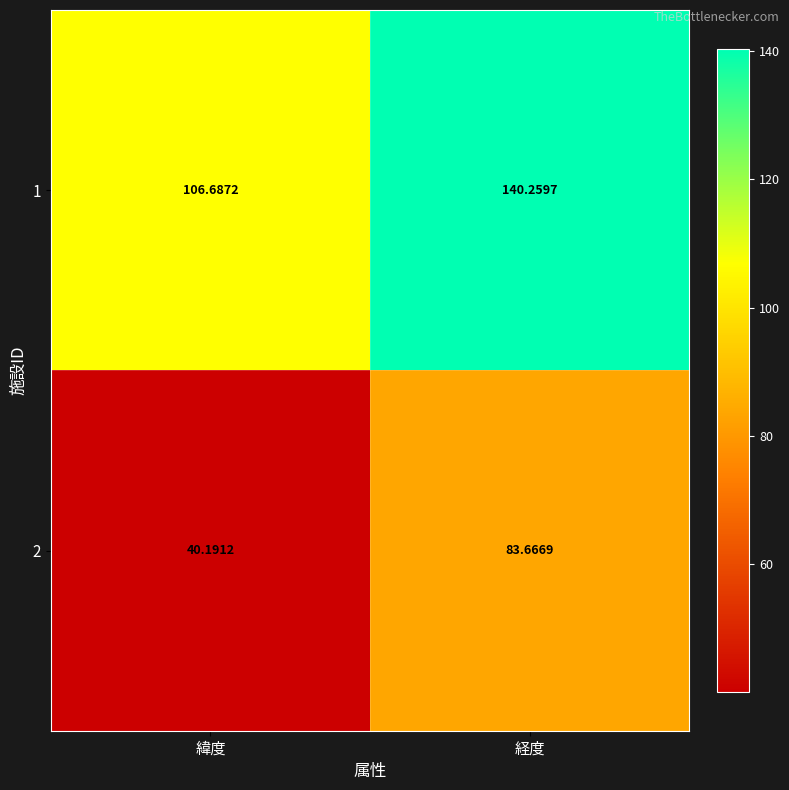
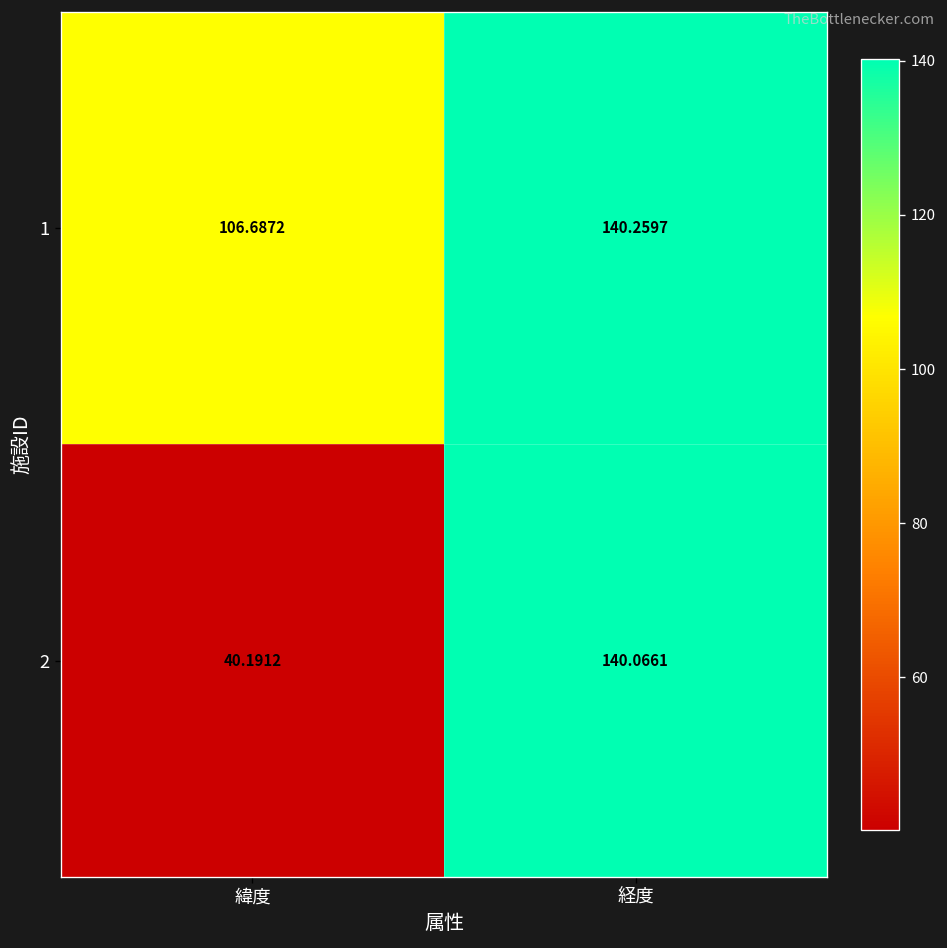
  {
    "1": {
      "緯度": 106.6872,
      "経度": 140.2597
    },
    "2": {
      "緯度": 40.1912,
-     "経度": 83.6669
+     "経度": 140.0661
    }
  }
